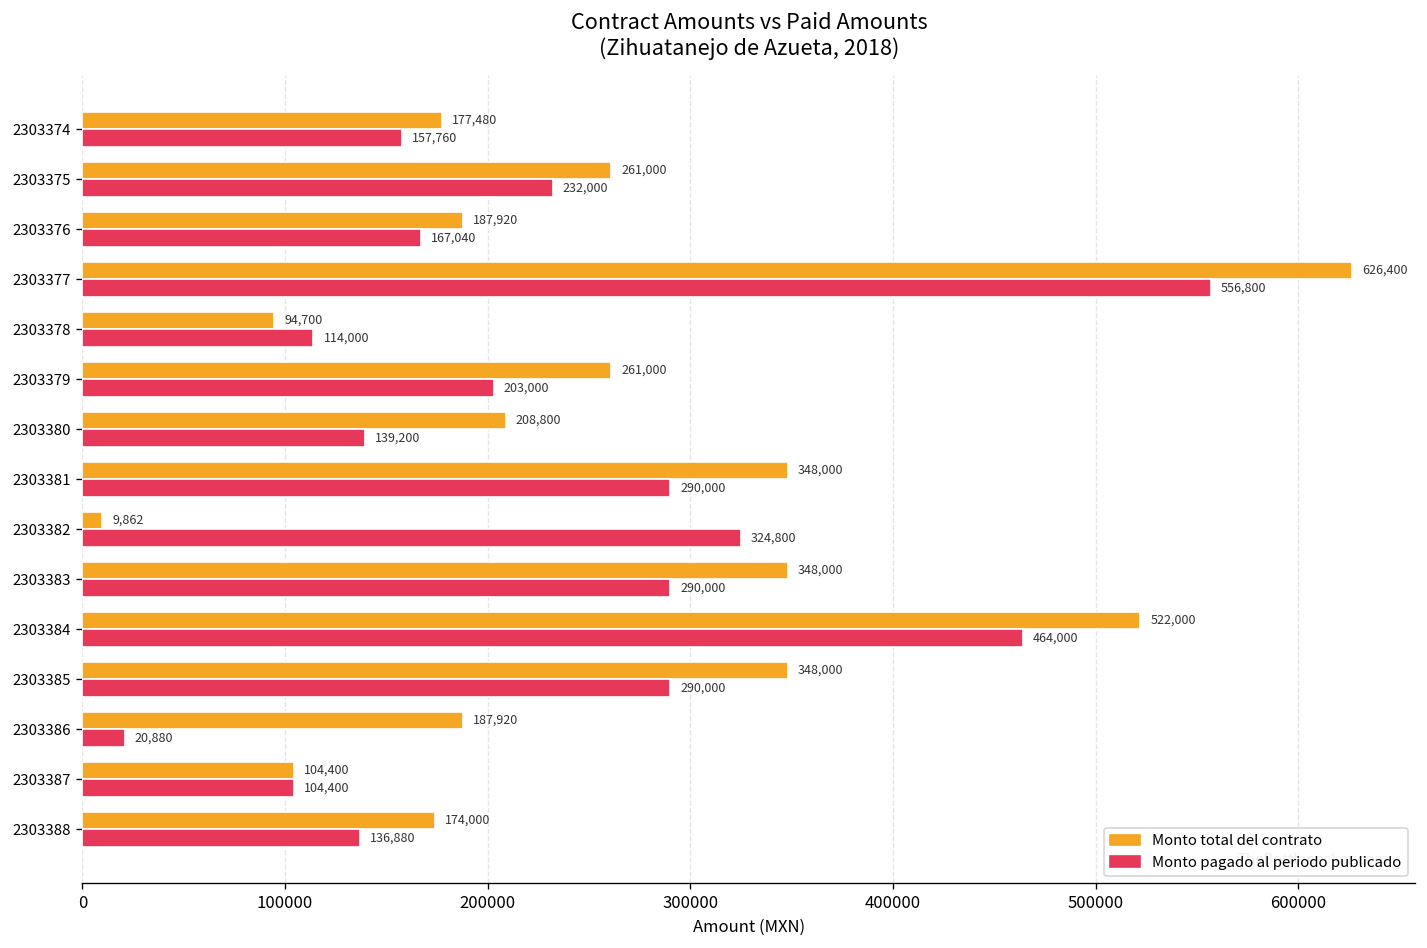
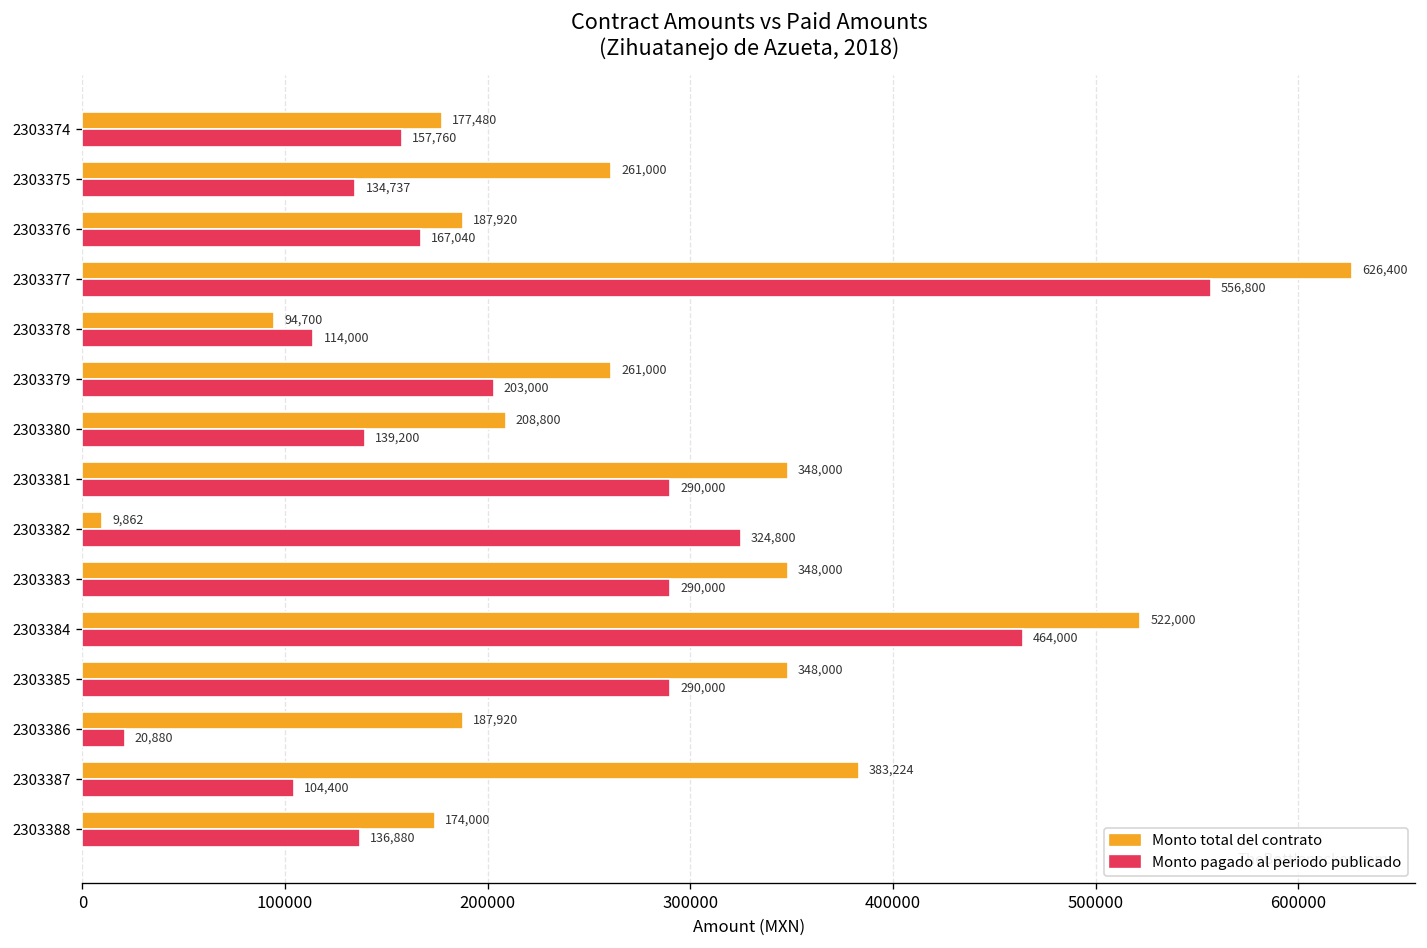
  {
    "Monto total del contrato": {
      "2303374": "177,480",
      "2303375": "261,000",
      "2303376": "187,920",
      "2303377": "626,400",
      "2303378": "94,700",
      "2303379": "261,000",
      "2303380": "208,800",
      "2303381": "348,000",
      "2303382": "9,862",
      "2303383": "348,000",
      "2303384": "522,000",
      "2303385": "348,000",
      "2303386": "187,920",
-     "2303387": "104,400",
+     "2303387": "383,224",
      "2303388": "174,000"
    },
    "Monto pagado al periodo publicado": {
      "2303374": "157,760",
-     "2303375": "232,000",
+     "2303375": "134,737",
      "2303376": "167,040",
      "2303377": "556,800",
      "2303378": "114,000",
      "2303379": "203,000",
      "2303380": "139,200",
      "2303381": "290,000",
      "2303382": "324,800",
      "2303383": "290,000",
      "2303384": "464,000",
      "2303385": "290,000",
      "2303386": "20,880",
      "2303387": "104,400",
      "2303388": "136,880"
    }
  }
